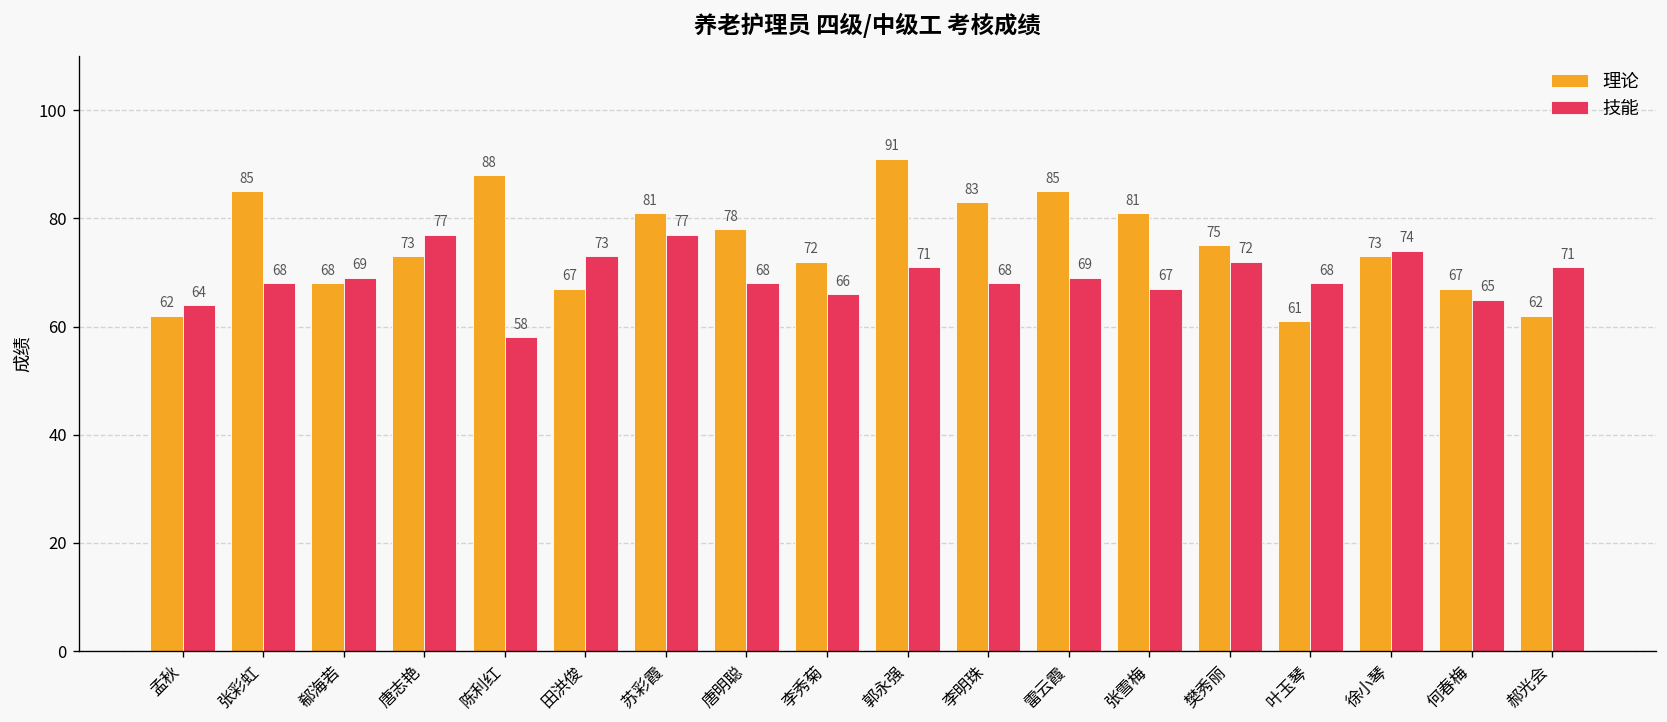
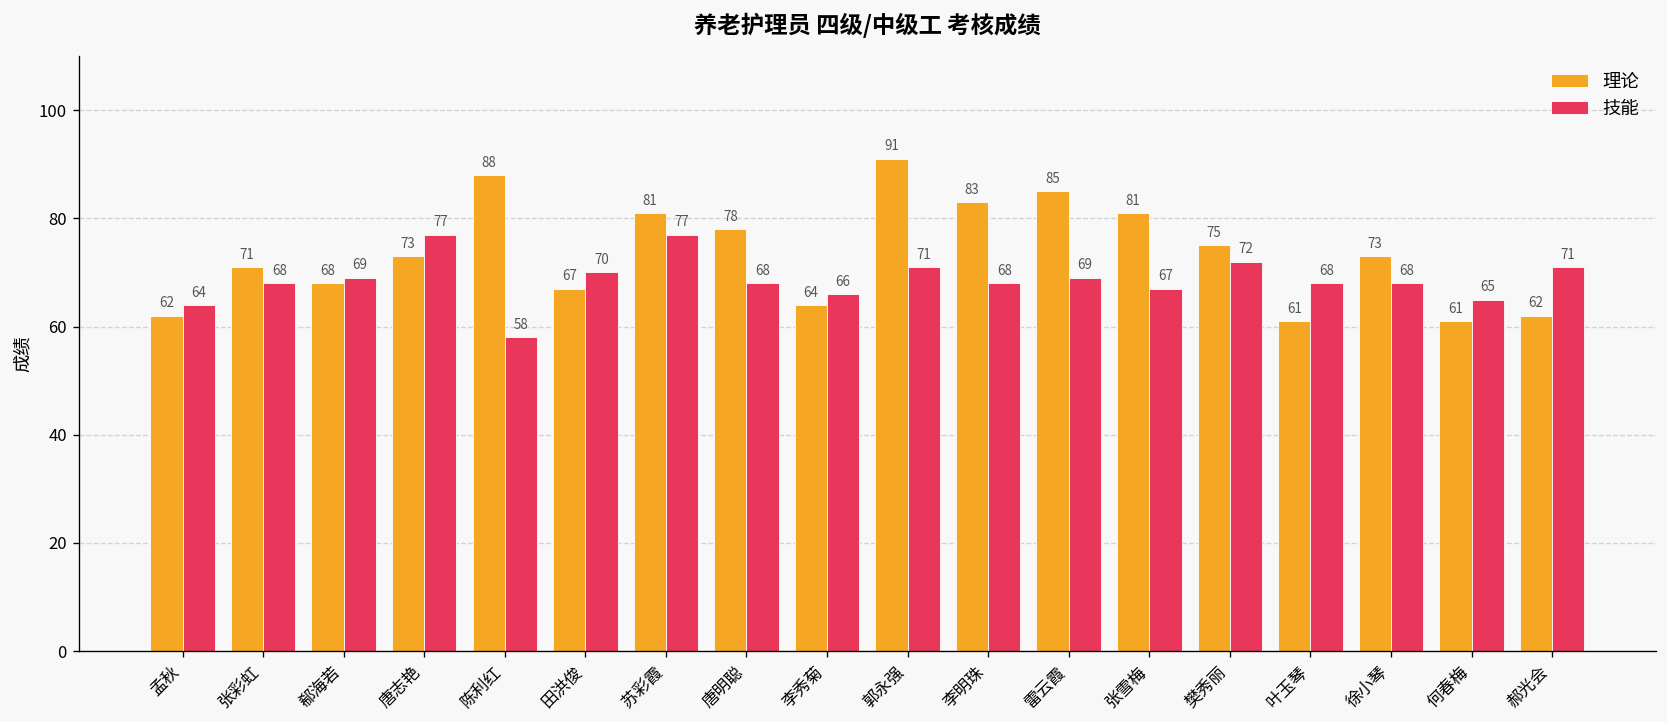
  {
    "理论": {
      "孟秋": 62,
-     "张彩虹": 85,
+     "张彩虹": 71,
      "郗海若": 68,
      "唐志艳": 73,
      "陈利红": 88,
      "田洪俊": 67,
      "苏彩霞": 81,
      "唐明聪": 78,
-     "李秀菊": 72,
+     "李秀菊": 64,
      "郭永强": 91,
      "李明珠": 83,
      "雷云霞": 85,
      "张雪梅": 81,
      "樊秀丽": 75,
      "叶玉琴": 61,
      "徐小琴": 73,
-     "何春梅": 67,
+     "何春梅": 61,
      "郝光会": 62
    },
    "技能": {
      "孟秋": 64,
      "张彩虹": 68,
      "郗海若": 69,
      "唐志艳": 77,
      "陈利红": 58,
-     "田洪俊": 73,
+     "田洪俊": 70,
      "苏彩霞": 77,
      "唐明聪": 68,
      "李秀菊": 66,
      "郭永强": 71,
      "李明珠": 68,
      "雷云霞": 69,
      "张雪梅": 67,
      "樊秀丽": 72,
      "叶玉琴": 68,
-     "徐小琴": 74,
+     "徐小琴": 68,
      "何春梅": 65,
      "郝光会": 71
    }
  }
